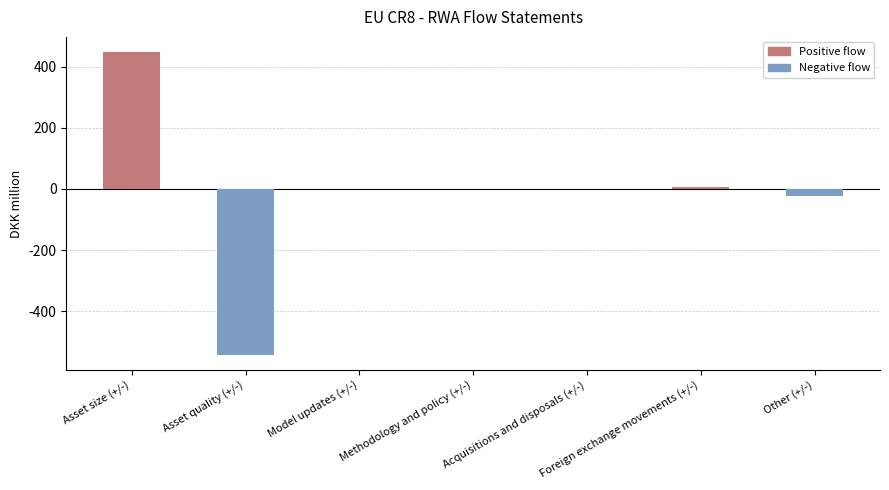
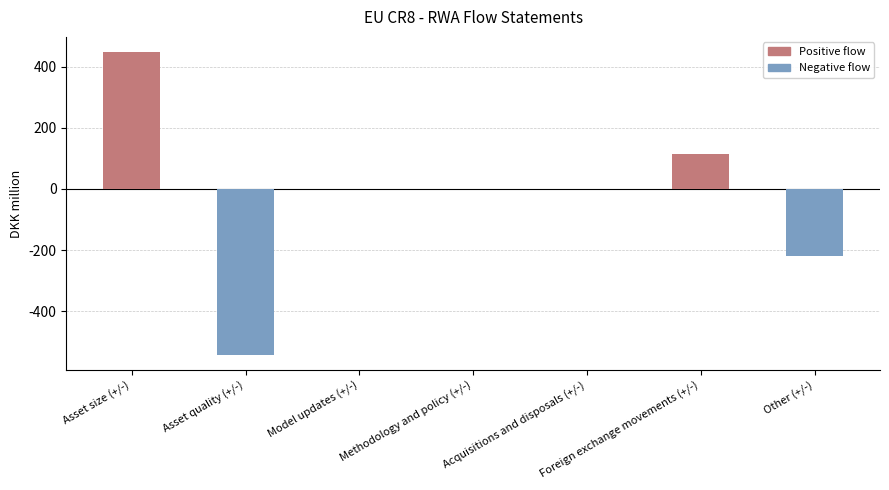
  {
    "Asset size (+/-)": 450,
    "Asset quality (+/-)": -540,
    "Model updates (+/-)": 0,
    "Methodology and policy (+/-)": 0,
    "Acquisitions and disposals (+/-)": 0,
-   "Foreign exchange movements (+/-)": 10,
-   "Other (+/-)": -20
+   "Foreign exchange movements (+/-)": 120,
+   "Other (+/-)": -220
  }
